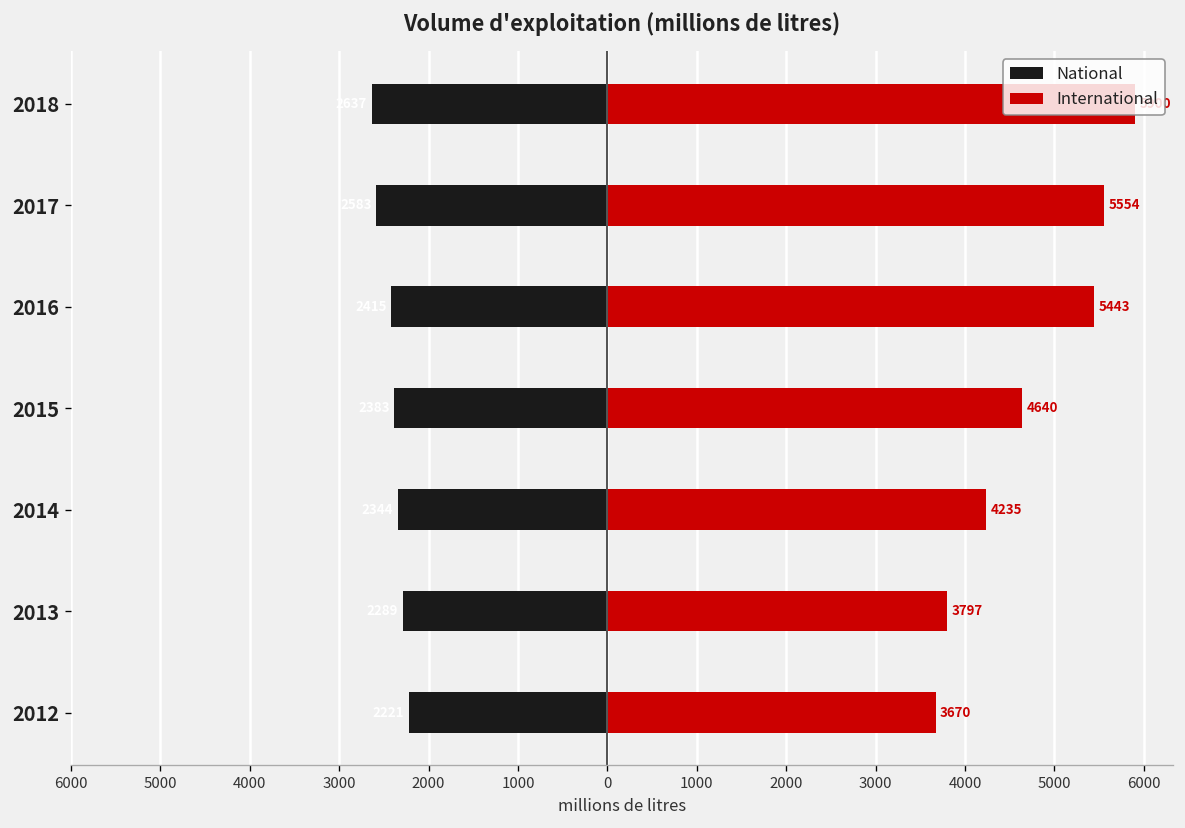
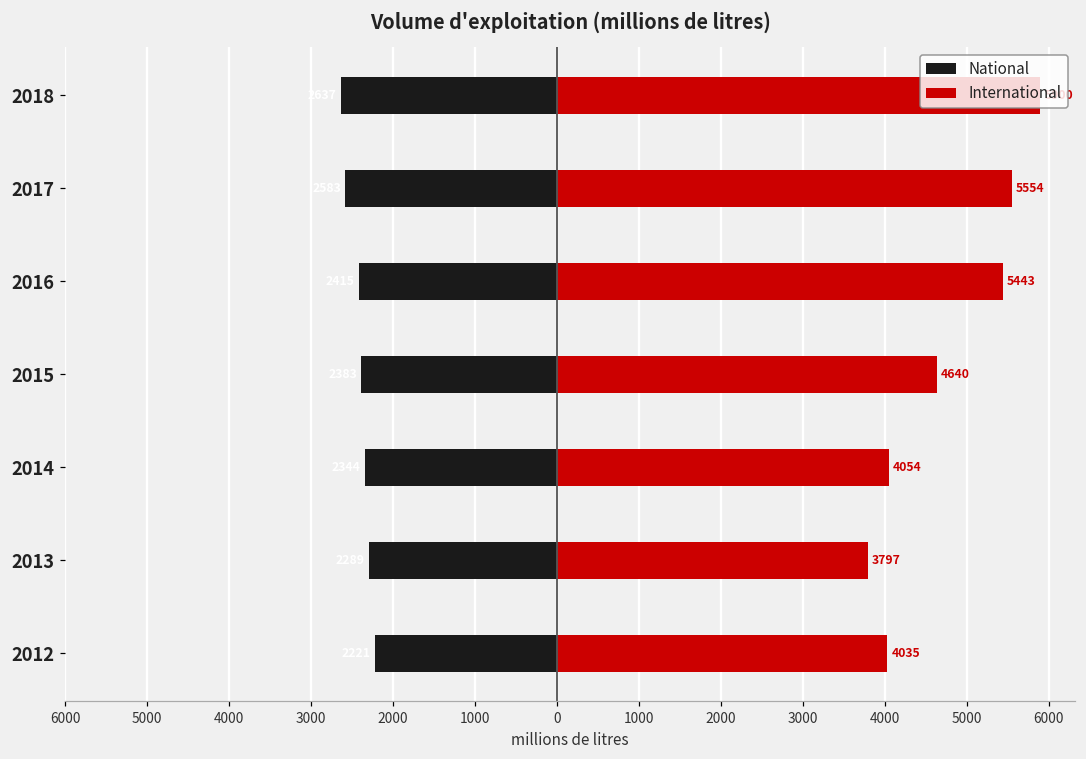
  {
    "International": {
      "2017": 5554,
      "2016": 5443,
      "2015": 4640,
-     "2014": 4235,
+     "2014": 4054,
      "2013": 3797,
-     "2012": 3670
+     "2012": 4035
    }
  }
